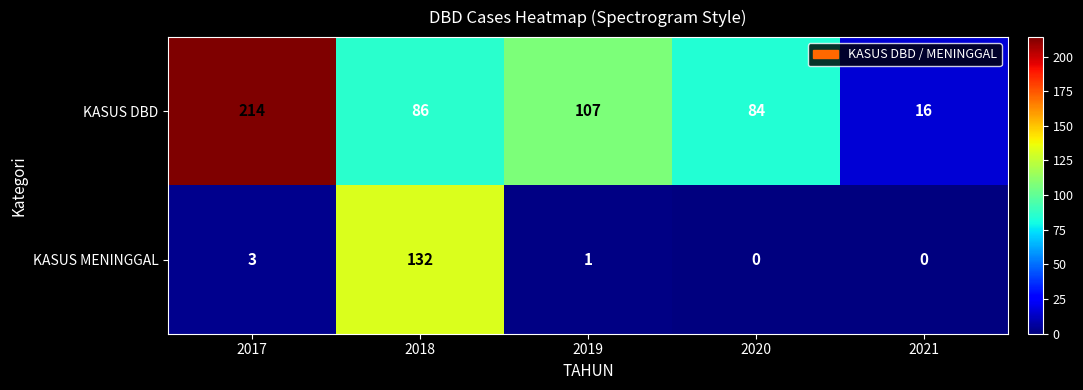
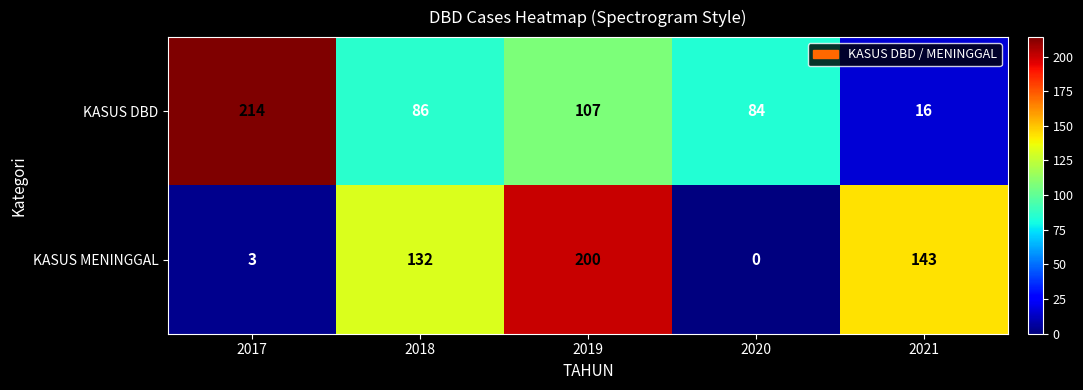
  {
    "KASUS DBD": {
      "2017": 214,
      "2018": 86,
      "2019": 107,
      "2020": 84,
      "2021": 16
    },
    "KASUS MENINGGAL": {
      "2017": 3,
      "2018": 132,
-     "2019": 1,
+     "2019": 200,
      "2020": 0,
-     "2021": 0
+     "2021": 143
    }
  }
